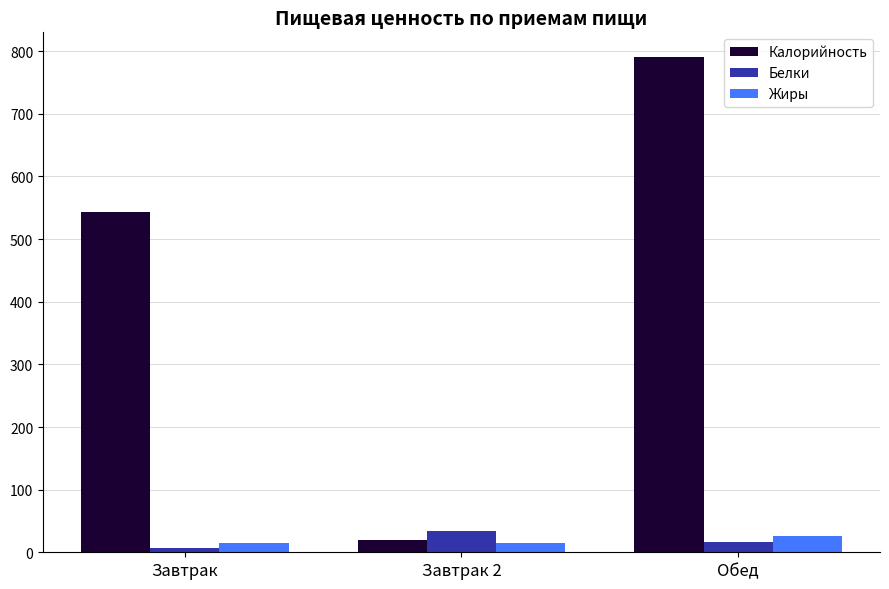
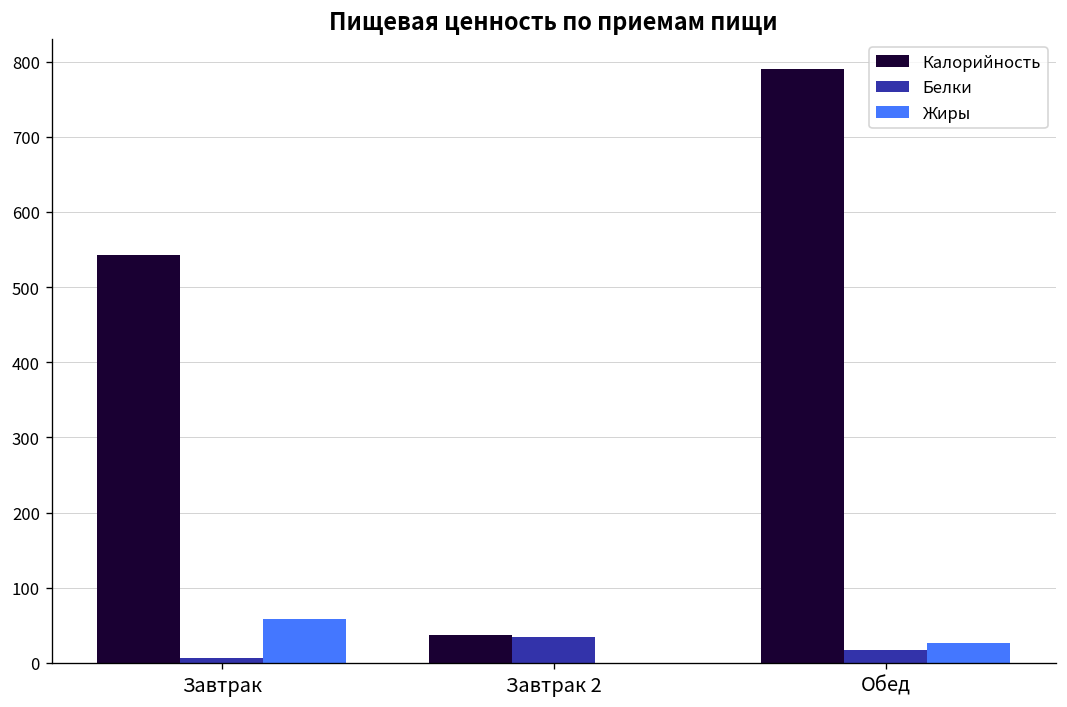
  {
    "Калорийность": {
      "Завтрак": 540,
-     "Завтрак 2": 20,
+     "Завтрак 2": 40,
      "Обед": 790
    },
    "Белки": {
      "Завтрак": 10,
      "Завтрак 2": 30,
      "Обед": 20
    },
    "Жиры": {
-     "Завтрак": 20,
-     "Завтрак 2": 20,
+     "Завтрак": 60,
+     "Завтрак 2": 0,
      "Обед": 30
    }
  }
